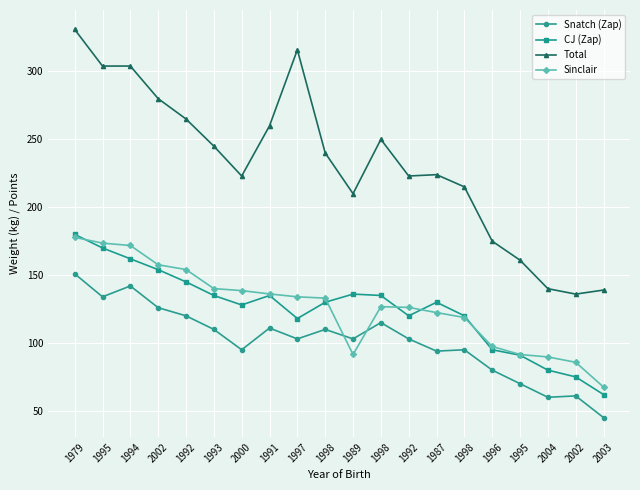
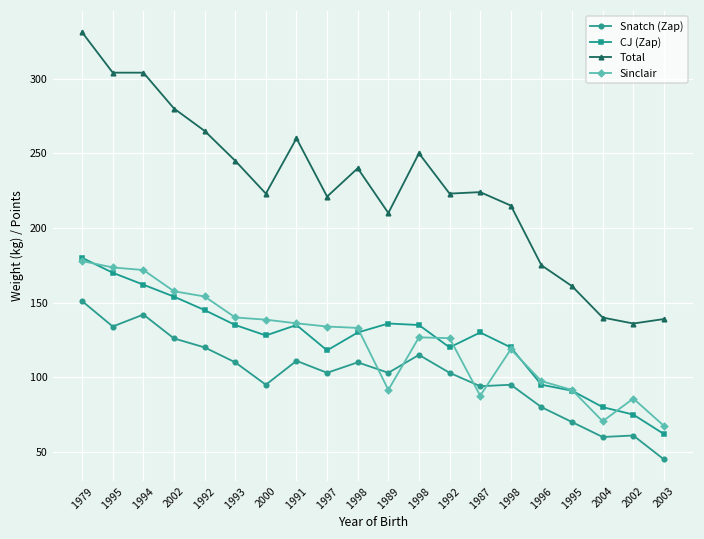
  {
    "Total": {
      "1979": 331,
      "1994": 304,
      "1993": 245,
      "2000": 223,
      "1991": 260,
-     "1997": 316,
+     "1997": 221,
      "1989": 210,
      "1987": 224,
      "1996": 175,
      "2004": 140,
      "2003": 139
    },
    "Sinclair": {
      "1979": 178,
      "1994": 172,
      "1993": 140,
      "2000": 139,
      "1997": 134,
      "1989": 92,
-     "1987": 122,
+     "1987": 88,
      "1996": 97,
-     "2004": 90,
+     "2004": 71,
      "2003": 67
    }
  }
